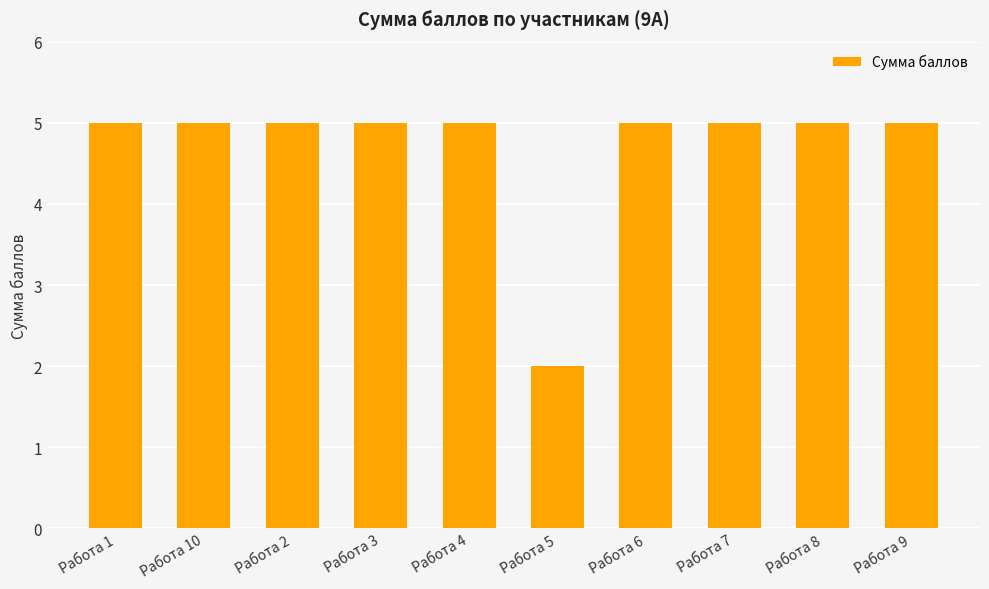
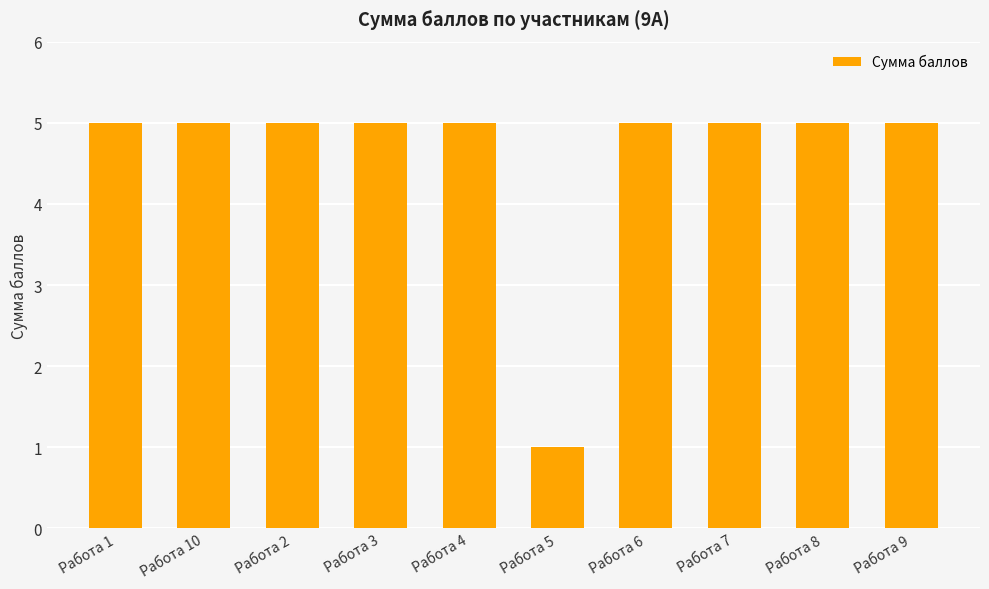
  {
    "Работа 1": 5,
    "Работа 10": 5,
    "Работа 2": 5,
    "Работа 3": 5,
    "Работа 4": 5,
-   "Работа 5": 2,
+   "Работа 5": 1,
    "Работа 6": 5,
    "Работа 7": 5,
    "Работа 8": 5,
    "Работа 9": 5
  }
